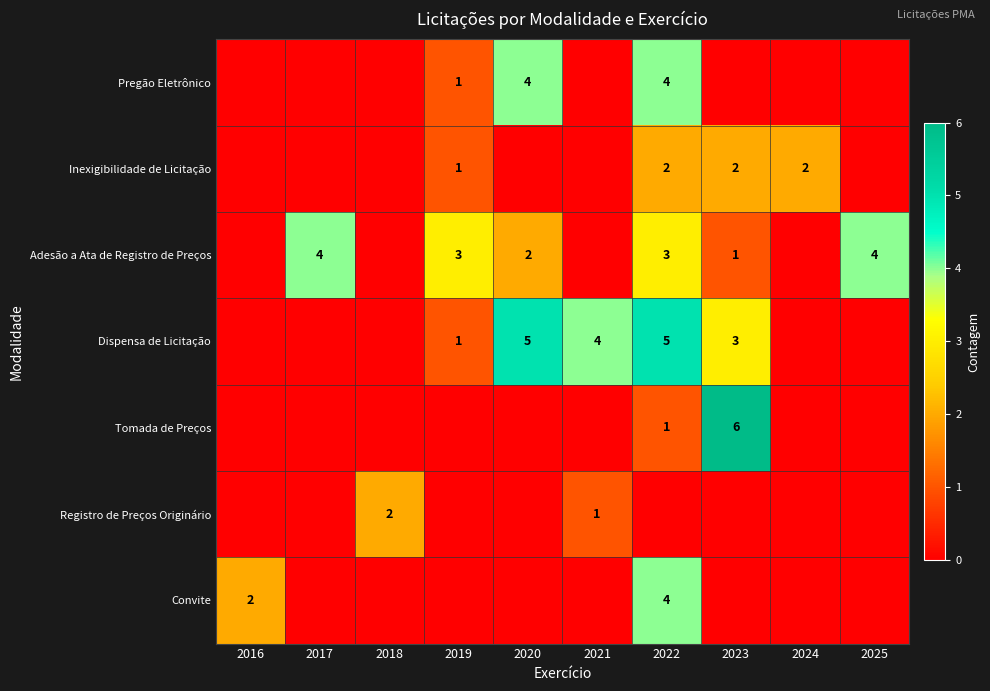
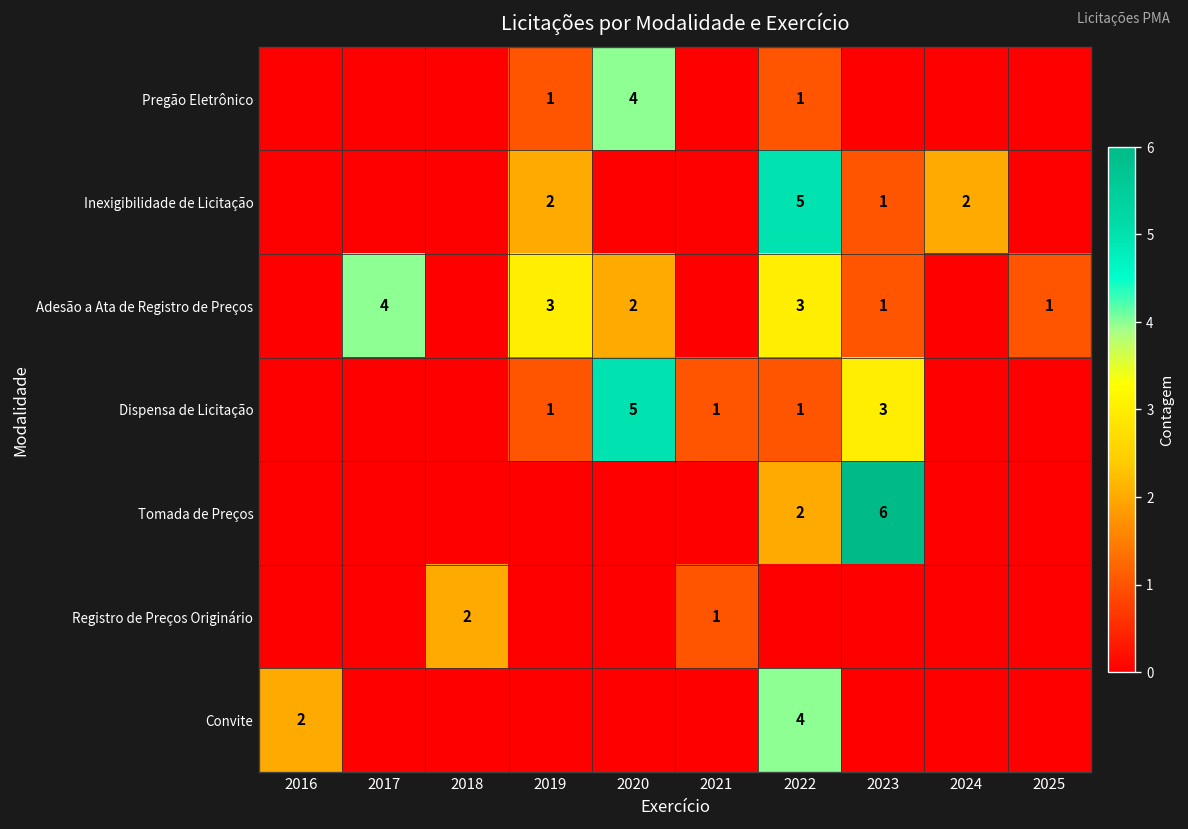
  {
    "Pregão Eletrônico": {
      "2019": 1,
      "2020": 4,
-     "2022": 4
+     "2022": 1
    },
    "Inexigibilidade de Licitação": {
-     "2019": 1,
-     "2022": 2,
-     "2023": 2,
+     "2019": 2,
+     "2022": 5,
+     "2023": 1,
      "2024": 2
    },
    "Adesão a Ata de Registro de Preços": {
      "2017": 4,
      "2019": 3,
      "2020": 2,
      "2022": 3,
      "2023": 1,
-     "2025": 4
+     "2025": 1
    },
    "Dispensa de Licitação": {
      "2019": 1,
      "2020": 5,
-     "2021": 4,
-     "2022": 5,
+     "2021": 1,
+     "2022": 1,
      "2023": 3
    },
    "Tomada de Preços": {
-     "2022": 1,
+     "2022": 2,
      "2023": 6
    },
    "Registro de Preços Originário": {
      "2018": 2,
      "2021": 1
    },
    "Convite": {
      "2016": 2,
      "2022": 4
    }
  }
